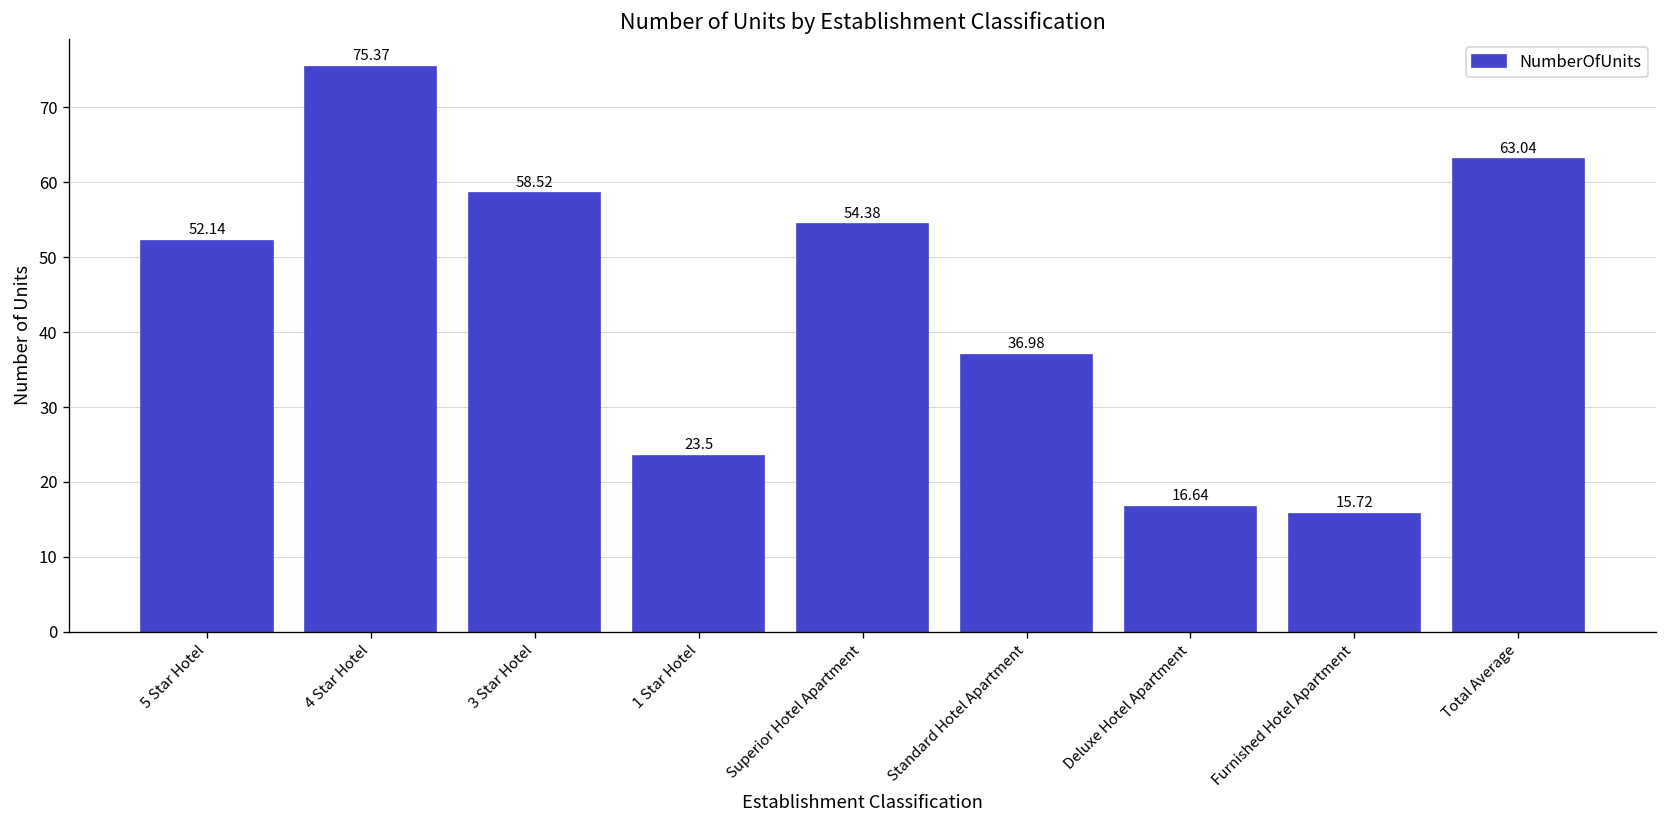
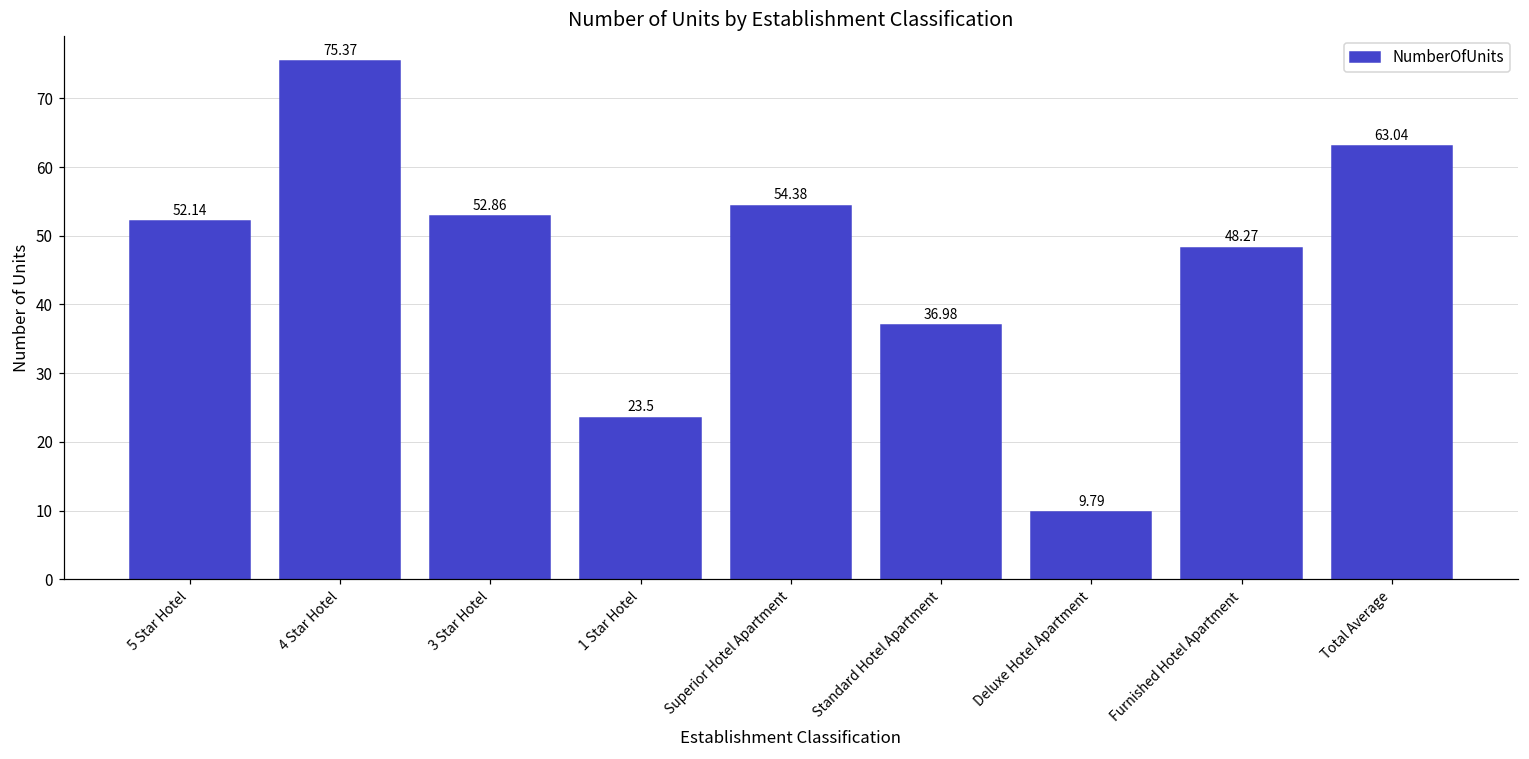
  {
    "5 Star Hotel": 52.14,
    "4 Star Hotel": 75.37,
-   "3 Star Hotel": 58.52,
+   "3 Star Hotel": 52.86,
    "1 Star Hotel": 23.5,
    "Superior Hotel Apartment": 54.38,
    "Standard Hotel Apartment": 36.98,
-   "Deluxe Hotel Apartment": 16.64,
-   "Furnished Hotel Apartment": 15.72,
+   "Deluxe Hotel Apartment": 9.79,
+   "Furnished Hotel Apartment": 48.27,
    "Total Average": 63.04
  }
